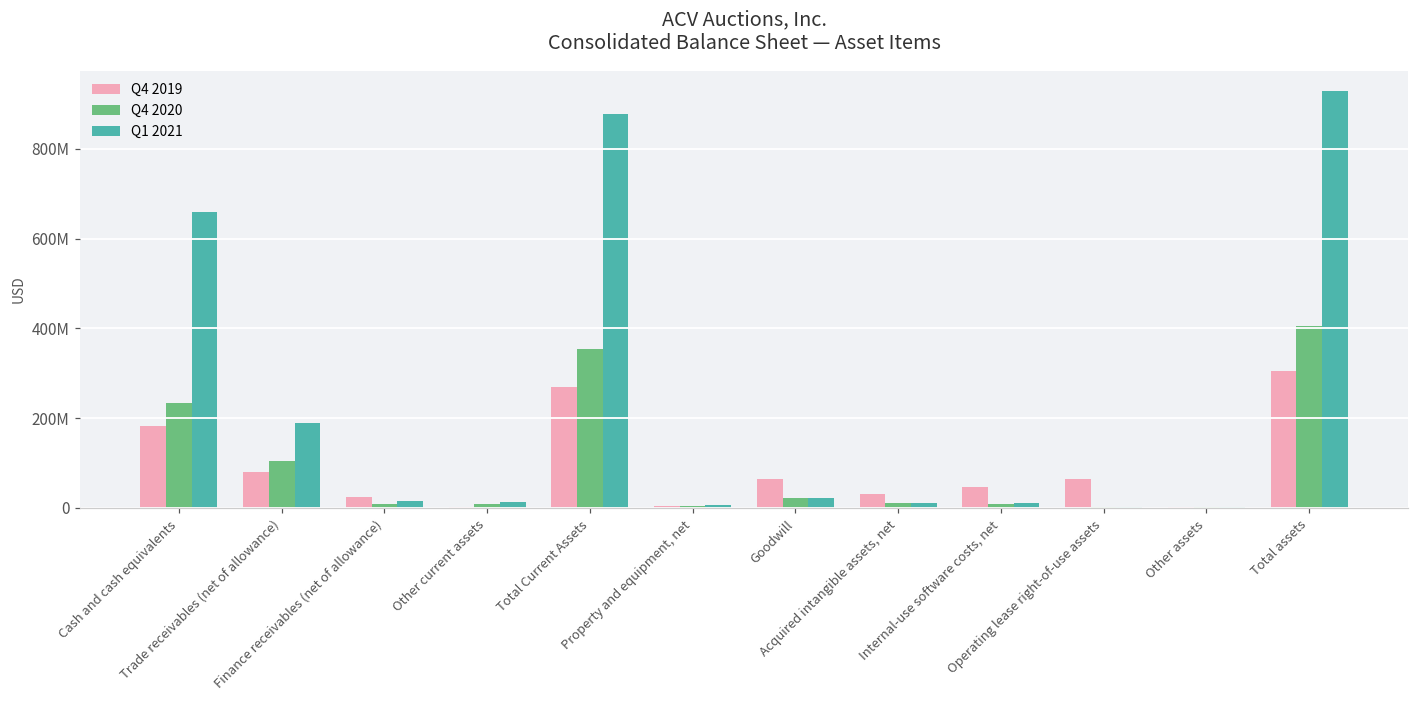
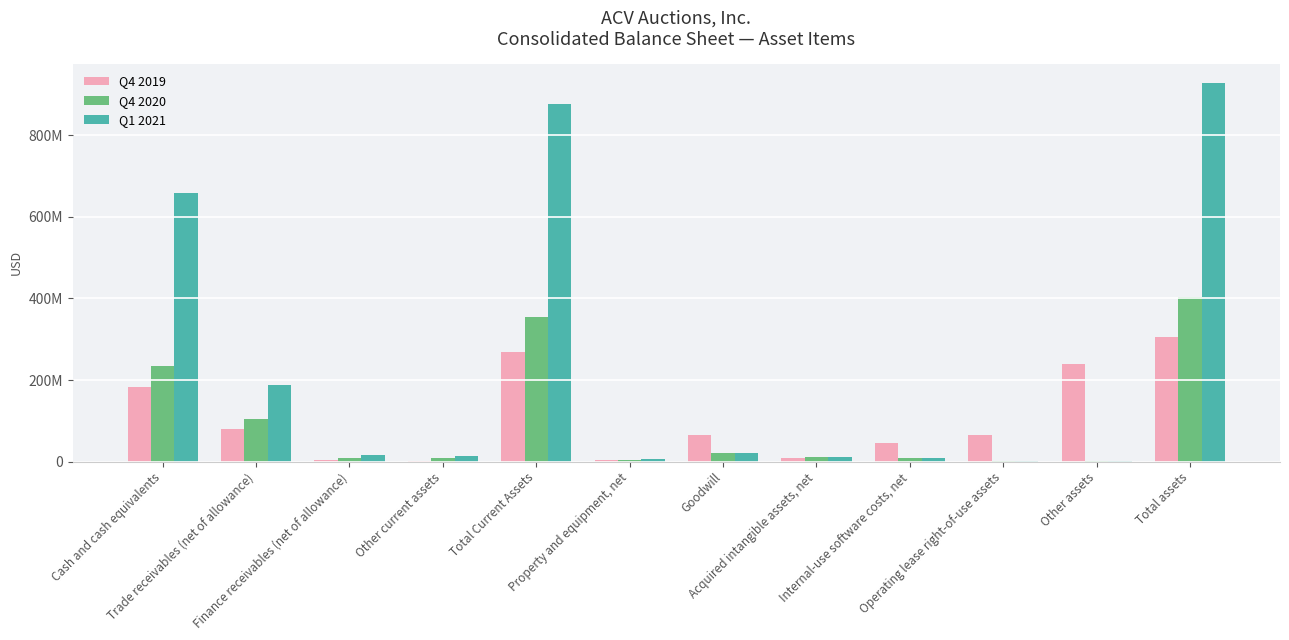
  {
    "Q4 2019": {
      "Cash and cash equivalents": 180000000,
      "Trade receivables (net of allowance)": 80000000,
-     "Finance receivables (net of allowance)": 20000000,
+     "Finance receivables (net of allowance)": 0,
      "Total Current Assets": 270000000,
      "Goodwill": 70000000,
-     "Acquired intangible assets, net": 30000000,
+     "Acquired intangible assets, net": 10000000,
      "Internal-use software costs, net": 50000000,
      "Operating lease right-of-use assets": 60000000,
-     "Other assets": 0,
+     "Other assets": 240000000,
      "Total assets": 300000000
    }
  }
